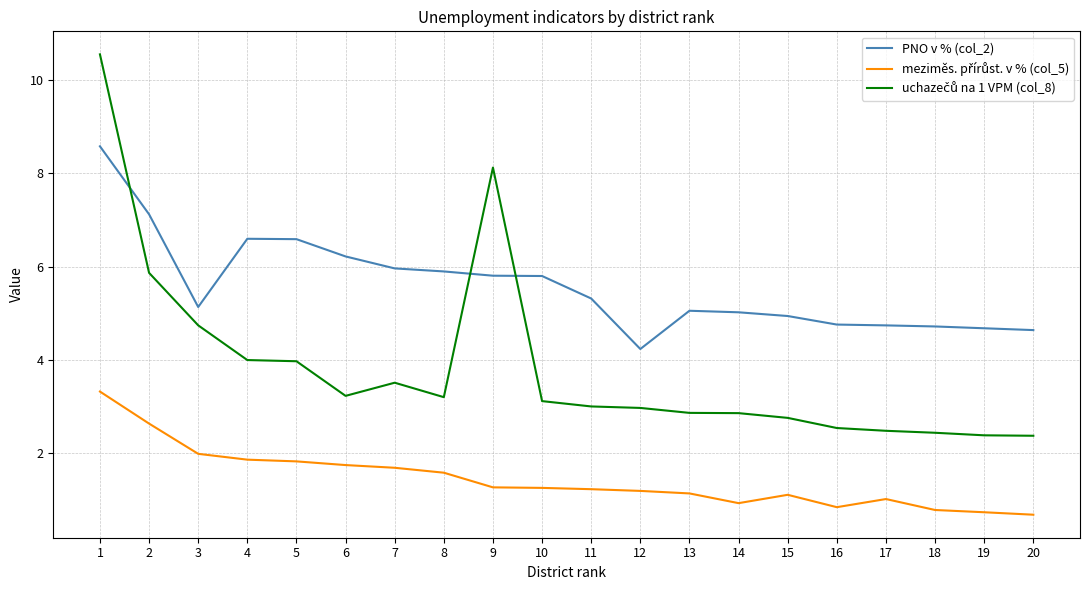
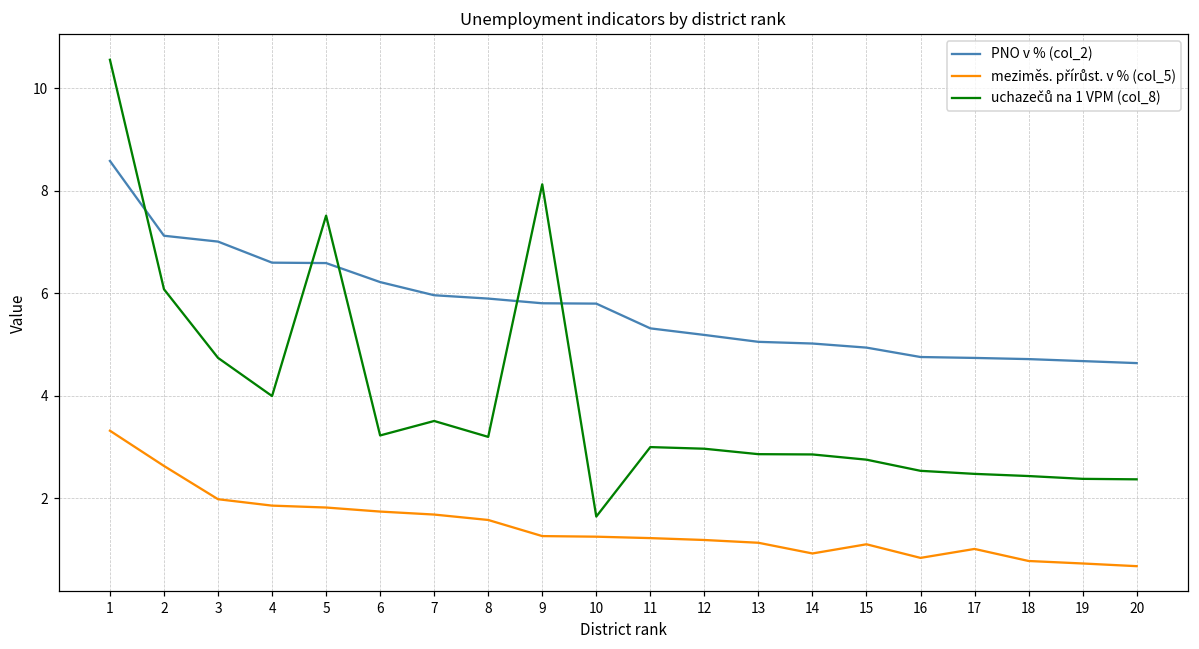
  {
    "PNO v % (col_2)": {
      "1": 8.6,
      "2": 7.1,
-     "3": 5.1,
+     "3": 7.0,
      "4": 6.6,
      "5": 6.6,
      "6": 6.2,
      "7": 6.0,
      "8": 5.9,
      "9": 5.8,
      "10": 5.8,
      "11": 5.3,
-     "12": 4.2,
+     "12": 5.2,
      "13": 5.1,
      "14": 5.0,
      "15": 4.9,
      "16": 4.8,
      "17": 4.7,
      "18": 4.7,
      "19": 4.7,
      "20": 4.6
    },
    "meziměs. přírůst. v % (col_5)": {
      "1": 3.3,
      "2": 2.6,
      "3": 2.0,
      "4": 1.9,
      "5": 1.8,
      "6": 1.7,
      "7": 1.7,
      "8": 1.6,
      "9": 1.3,
      "10": 1.3,
      "11": 1.2,
      "12": 1.2,
      "13": 1.1,
      "14": 0.9,
      "15": 1.1,
      "16": 0.8,
      "17": 1.0,
      "18": 0.8,
      "19": 0.7,
      "20": 0.7
    },
    "uchazečů na 1 VPM (col_8)": {
      "1": 10.6,
-     "2": 5.9,
+     "2": 6.1,
      "3": 4.7,
      "4": 4.0,
-     "5": 4.0,
+     "5": 7.5,
      "6": 3.2,
      "7": 3.5,
      "8": 3.2,
      "9": 8.1,
-     "10": 3.1,
+     "10": 1.6,
      "11": 3.0,
      "12": 3.0,
      "13": 2.9,
      "14": 2.9,
      "15": 2.8,
      "16": 2.5,
      "17": 2.5,
      "18": 2.4,
      "19": 2.4,
      "20": 2.4
    }
  }
